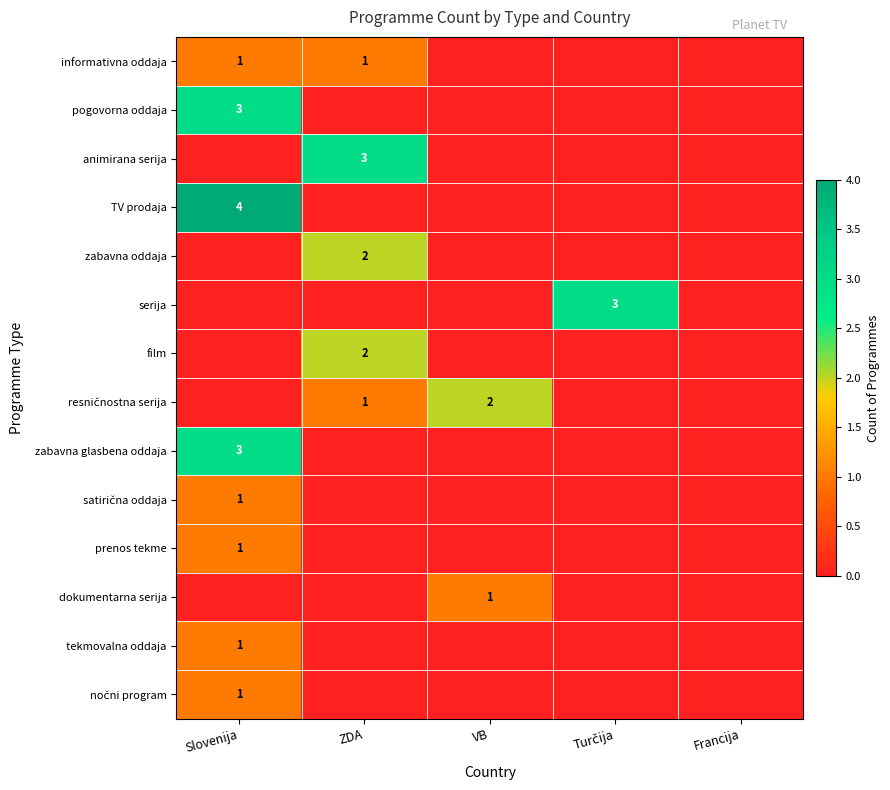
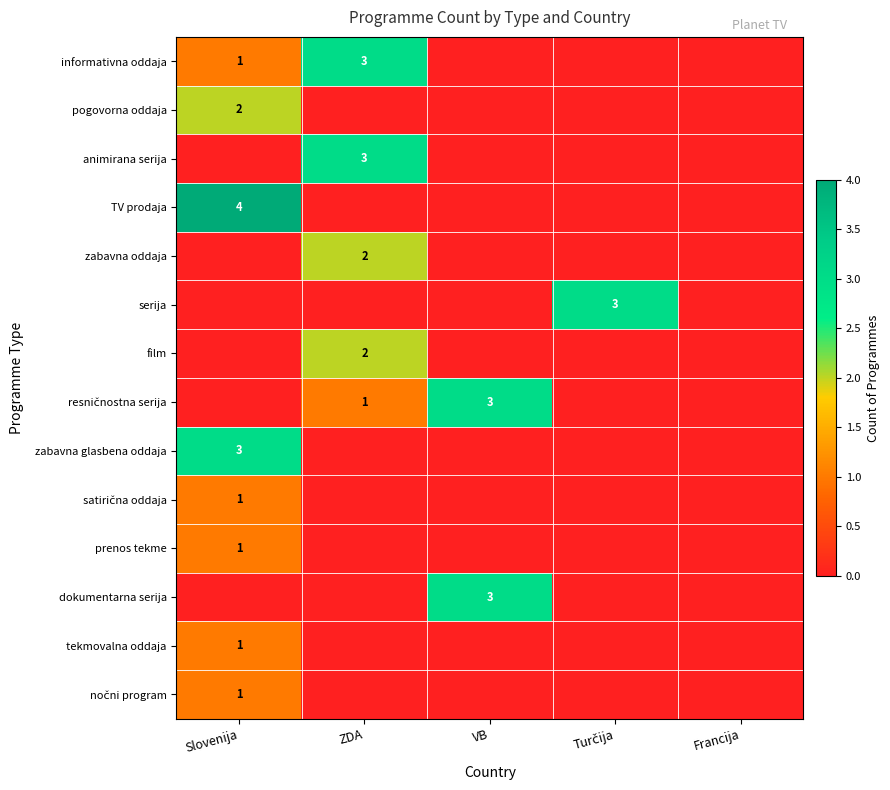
  {
    "informativna oddaja": {
      "Slovenija": 1,
-     "ZDA": 1
+     "ZDA": 3
    },
    "pogovorna oddaja": {
-     "Slovenija": 3
+     "Slovenija": 2
    },
    "animirana serija": {
      "ZDA": 3
    },
    "TV prodaja": {
      "Slovenija": 4
    },
    "zabavna oddaja": {
      "ZDA": 2
    },
    "serija": {
      "Turčija": 3
    },
    "film": {
      "ZDA": 2
    },
    "resničnostna serija": {
      "ZDA": 1,
-     "VB": 2
+     "VB": 3
    },
    "zabavna glasbena oddaja": {
      "Slovenija": 3
    },
    "satirična oddaja": {
      "Slovenija": 1
    },
    "prenos tekme": {
      "Slovenija": 1
    },
    "dokumentarna serija": {
-     "VB": 1
+     "VB": 3
    },
    "tekmovalna oddaja": {
      "Slovenija": 1
    },
    "nočni program": {
      "Slovenija": 1
    }
  }
